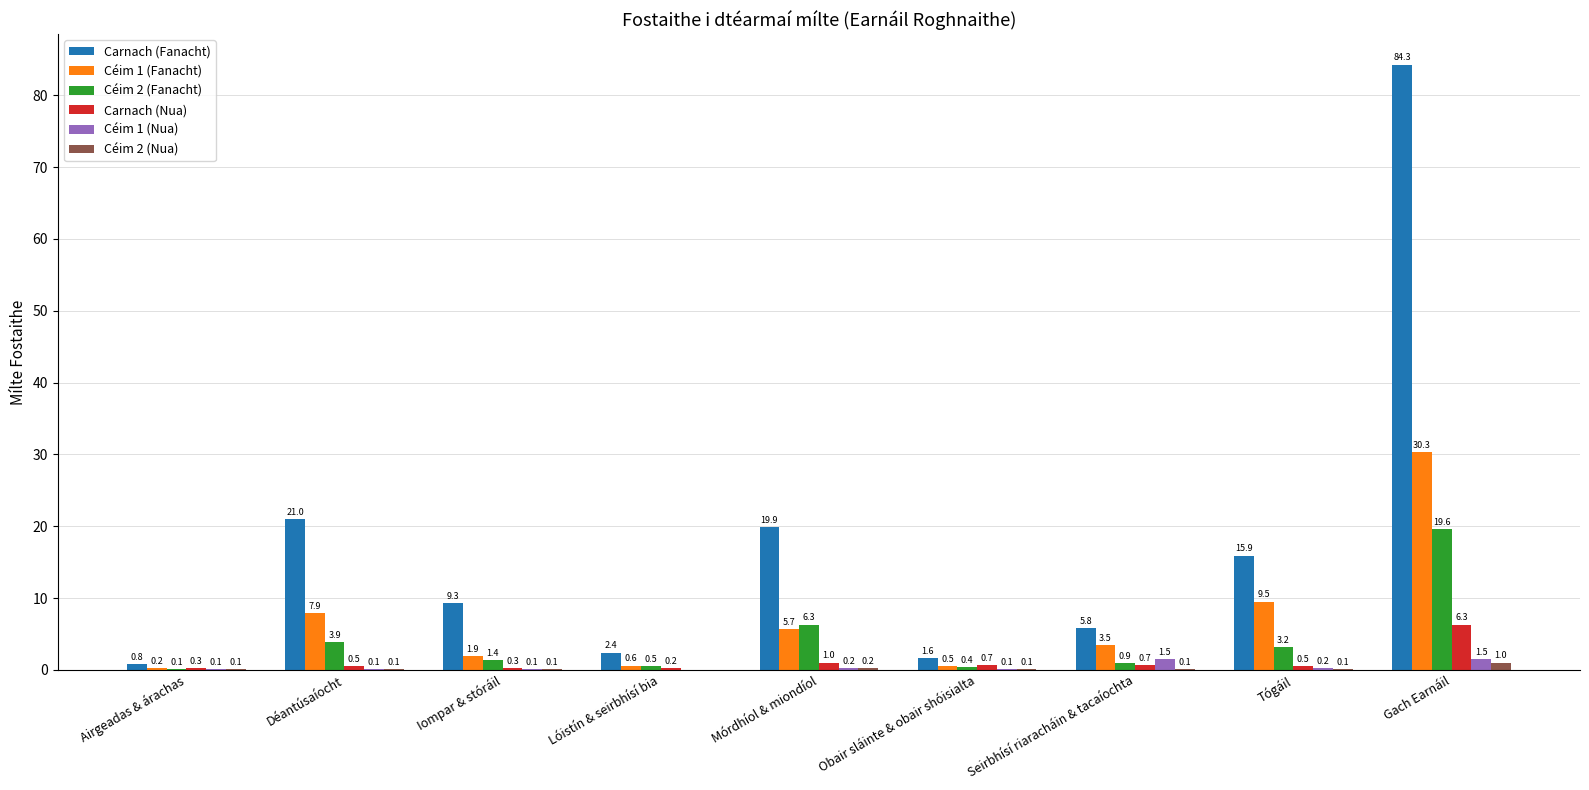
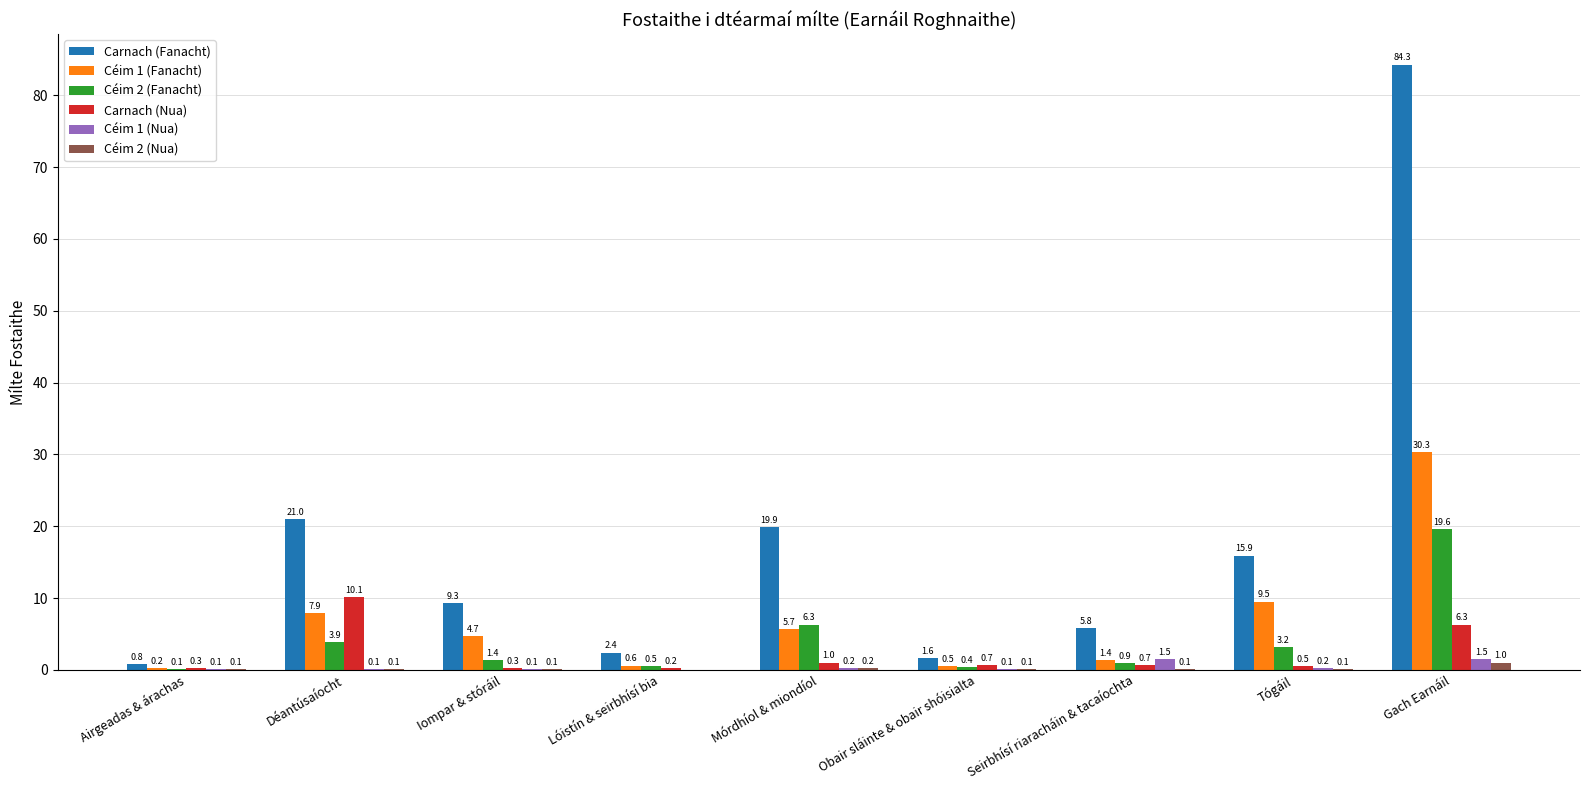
  {
    "Carnach (Fanacht)": {
      "Airgeadas & árachas": 0.8,
      "Déantúsaíocht": 21.0,
      "Iompar & stóráil": 9.3,
      "Lóistín & seirbhísí bia": 2.4,
      "Mórdhíol & miondíol": 19.9,
      "Obair sláinte & obair shóisialta": 1.6,
      "Seirbhísí riaracháin & tacaíochta": 5.8,
      "Tógáil": 15.9,
      "Gach Earnáil": 84.3
    },
    "Céim 1 (Fanacht)": {
      "Airgeadas & árachas": 0.2,
      "Déantúsaíocht": 7.9,
-     "Iompar & stóráil": 1.9,
+     "Iompar & stóráil": 4.7,
      "Lóistín & seirbhísí bia": 0.6,
      "Mórdhíol & miondíol": 5.7,
      "Obair sláinte & obair shóisialta": 0.5,
-     "Seirbhísí riaracháin & tacaíochta": 3.5,
+     "Seirbhísí riaracháin & tacaíochta": 1.4,
      "Tógáil": 9.5,
      "Gach Earnáil": 30.3
    },
    "Céim 2 (Fanacht)": {
      "Airgeadas & árachas": 0.1,
      "Déantúsaíocht": 3.9,
      "Iompar & stóráil": 1.4,
      "Lóistín & seirbhísí bia": 0.5,
      "Mórdhíol & miondíol": 6.3,
      "Obair sláinte & obair shóisialta": 0.4,
      "Seirbhísí riaracháin & tacaíochta": 0.9,
      "Tógáil": 3.2,
      "Gach Earnáil": 19.6
    },
    "Carnach (Nua)": {
      "Airgeadas & árachas": 0.3,
-     "Déantúsaíocht": 0.5,
+     "Déantúsaíocht": 10.1,
      "Iompar & stóráil": 0.3,
      "Lóistín & seirbhísí bia": 0.2,
      "Mórdhíol & miondíol": 1.0,
      "Obair sláinte & obair shóisialta": 0.7,
      "Seirbhísí riaracháin & tacaíochta": 0.7,
      "Tógáil": 0.5,
      "Gach Earnáil": 6.3
    },
    "Céim 1 (Nua)": {
      "Airgeadas & árachas": 0.1,
      "Déantúsaíocht": 0.1,
      "Iompar & stóráil": 0.1,
      "Mórdhíol & miondíol": 0.2,
      "Obair sláinte & obair shóisialta": 0.1,
      "Seirbhísí riaracháin & tacaíochta": 1.5,
      "Tógáil": 0.2,
      "Gach Earnáil": 1.5
    },
    "Céim 2 (Nua)": {
      "Airgeadas & árachas": 0.1,
      "Déantúsaíocht": 0.1,
      "Iompar & stóráil": 0.1,
      "Mórdhíol & miondíol": 0.2,
      "Obair sláinte & obair shóisialta": 0.1,
      "Seirbhísí riaracháin & tacaíochta": 0.1,
      "Tógáil": 0.1,
      "Gach Earnáil": 1.0
    }
  }
